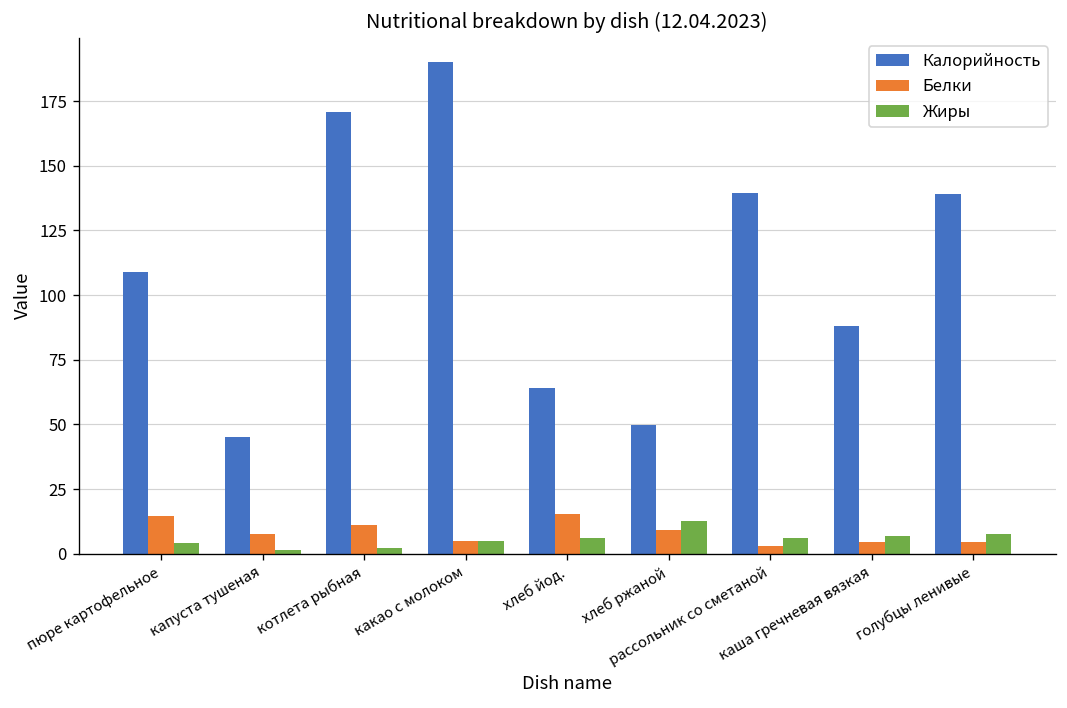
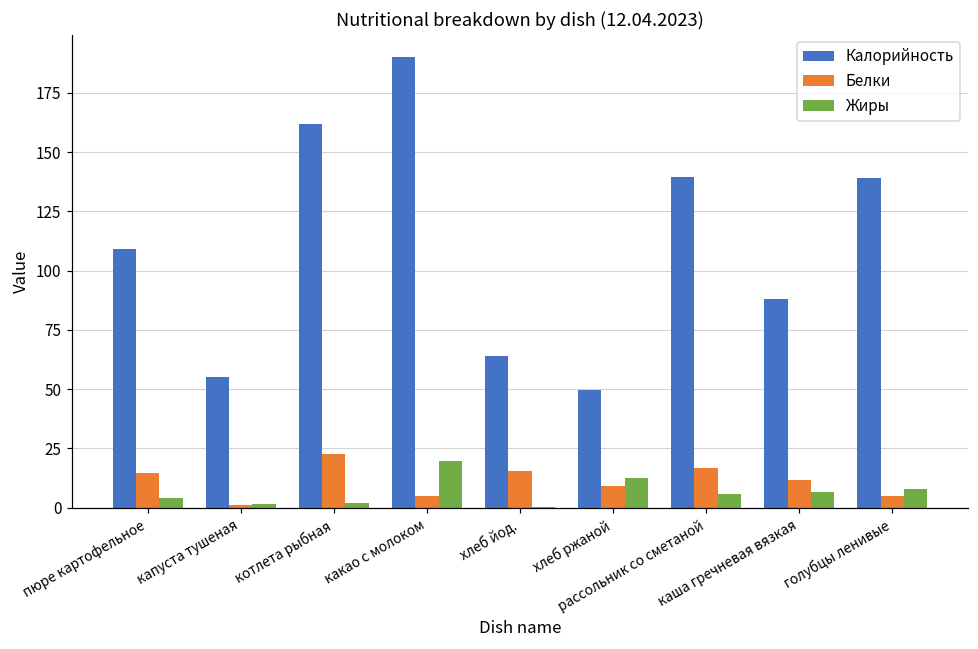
  {
    "Калорийность": {
      "пюре картофельное": 109,
-     "капуста тушеная": 45,
-     "котлета рыбная": 171,
+     "капуста тушеная": 55,
+     "котлета рыбная": 162,
      "какао с молоком": 190,
      "хлеб йод.": 64,
      "хлеб ржаной": 50,
      "рассольник со сметаной": 140,
      "каша гречневая вязкая": 88,
      "голубцы ленивые": 139
    },
    "Белки": {
      "пюре картофельное": 14,
-     "капуста тушеная": 8,
-     "котлета рыбная": 11,
+     "капуста тушеная": 1,
+     "котлета рыбная": 22,
      "какао с молоком": 5,
      "хлеб йод.": 15,
      "хлеб ржаной": 9,
-     "рассольник со сметаной": 3,
-     "каша гречневая вязкая": 5,
+     "рассольник со сметаной": 17,
+     "каша гречневая вязкая": 12,
      "голубцы ленивые": 5
    },
    "Жиры": {
      "пюре картофельное": 4,
      "капуста тушеная": 1,
      "котлета рыбная": 2,
-     "какао с молоком": 5,
-     "хлеб йод.": 6,
+     "какао с молоком": 20,
+     "хлеб йод.": 0,
      "хлеб ржаной": 13,
      "рассольник со сметаной": 6,
      "каша гречневая вязкая": 7,
      "голубцы ленивые": 8
    }
  }
